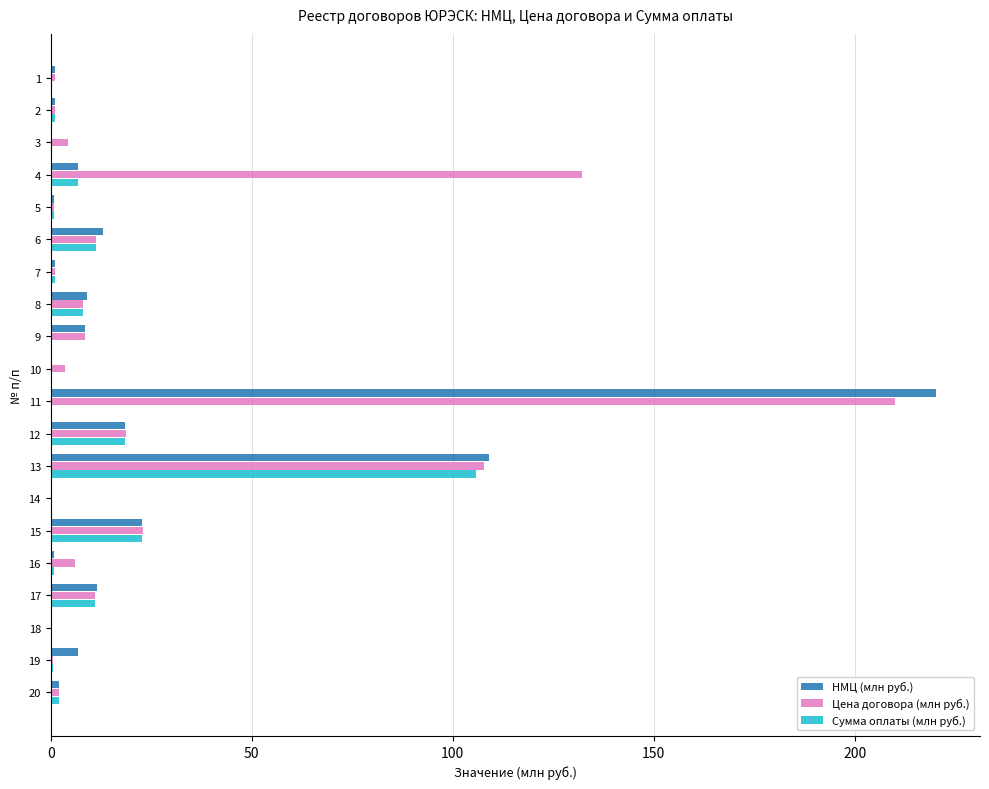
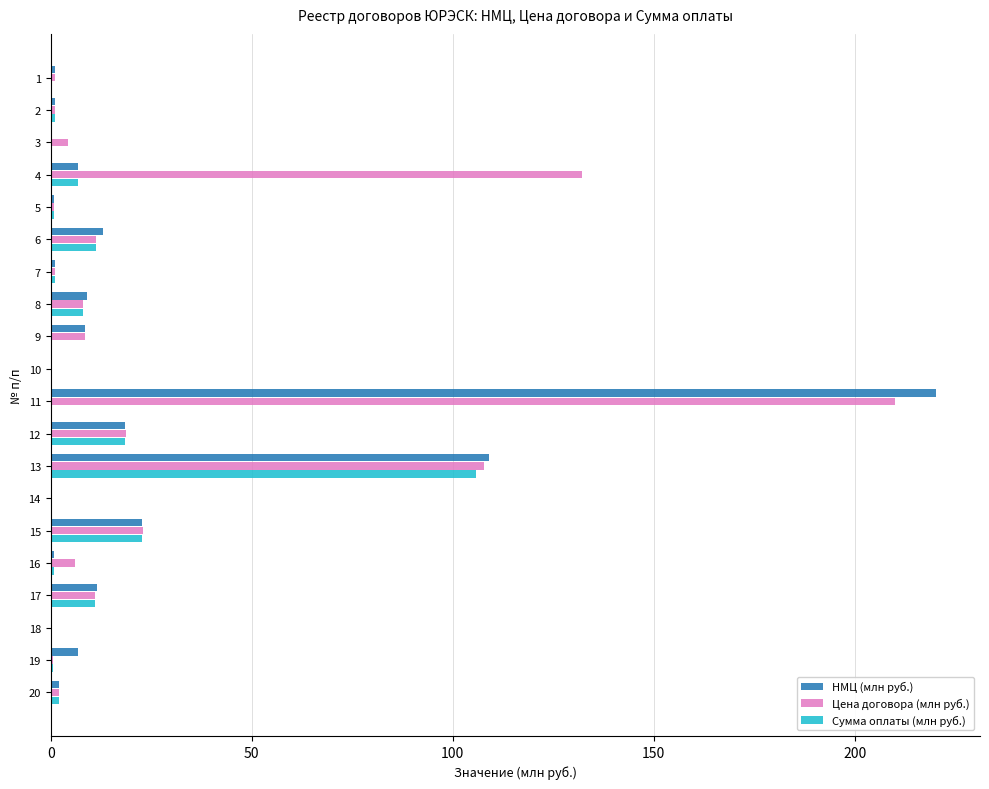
  {
    "НМЦ (млн руб.)": {
      "1": 1,
      "2": 1,
      "4": 7,
      "5": 1,
      "6": 13,
      "7": 1,
      "8": 9,
      "9": 9,
      "11": 220,
      "12": 19,
      "13": 109,
      "15": 23,
      "16": 1,
      "17": 11,
      "19": 7,
      "20": 2
    },
    "Цена договора (млн руб.)": {
      "1": 1,
      "2": 1,
      "3": 4,
      "4": 132,
      "5": 1,
      "6": 11,
      "7": 1,
      "8": 8,
      "9": 9,
-     "10": 4,
+     "10": 0,
      "11": 210,
      "12": 19,
      "13": 108,
      "15": 23,
      "16": 6,
      "17": 11,
      "20": 2
    },
    "Сумма оплаты (млн руб.)": {
      "1": 0,
      "2": 1,
      "4": 7,
      "5": 1,
      "6": 11,
      "7": 1,
      "8": 8,
      "9": 0,
      "11": 0,
      "12": 19,
      "13": 106,
      "15": 23,
      "16": 1,
      "17": 11,
      "20": 2
    }
  }
